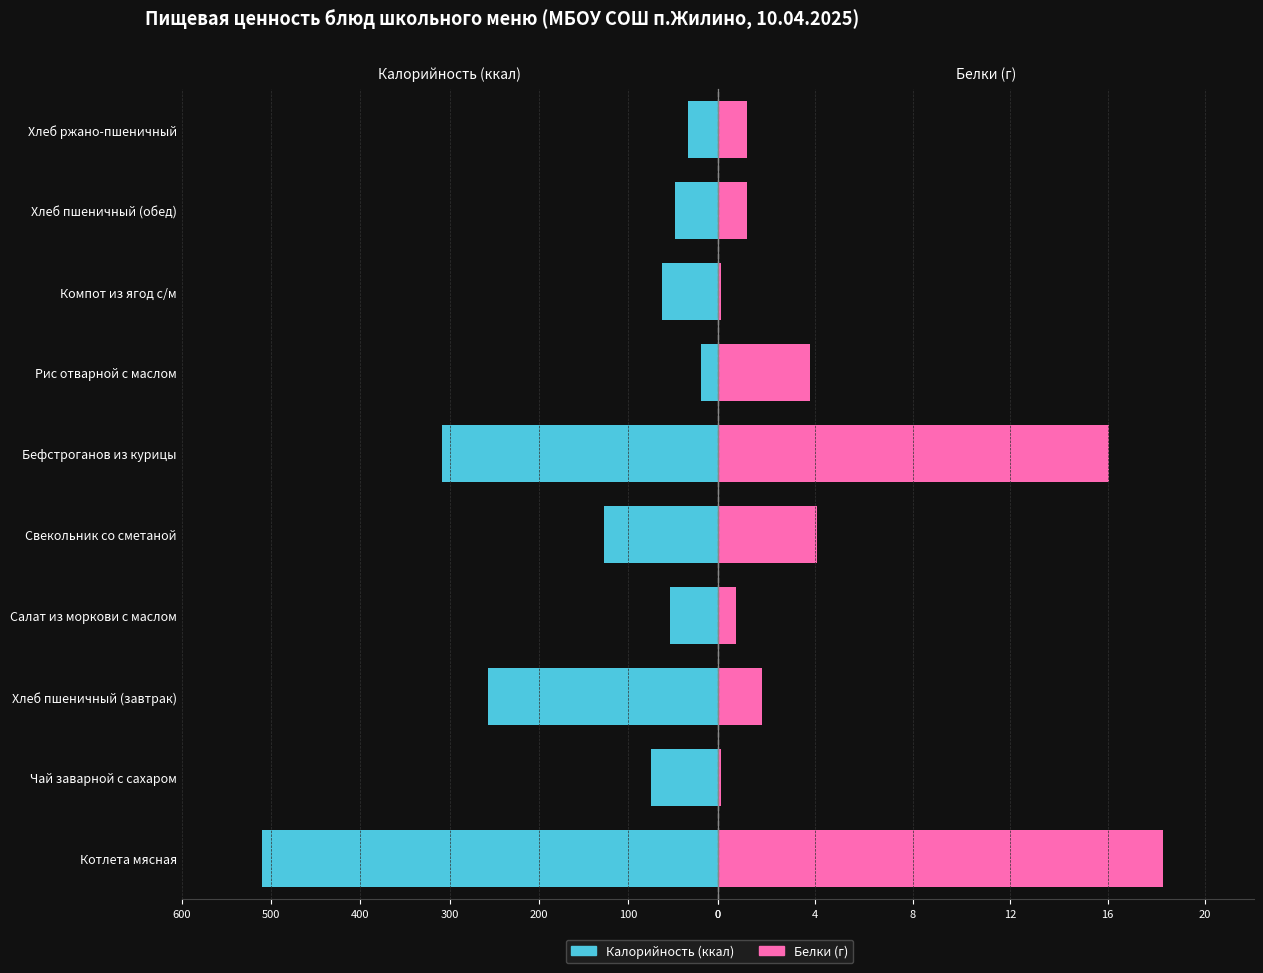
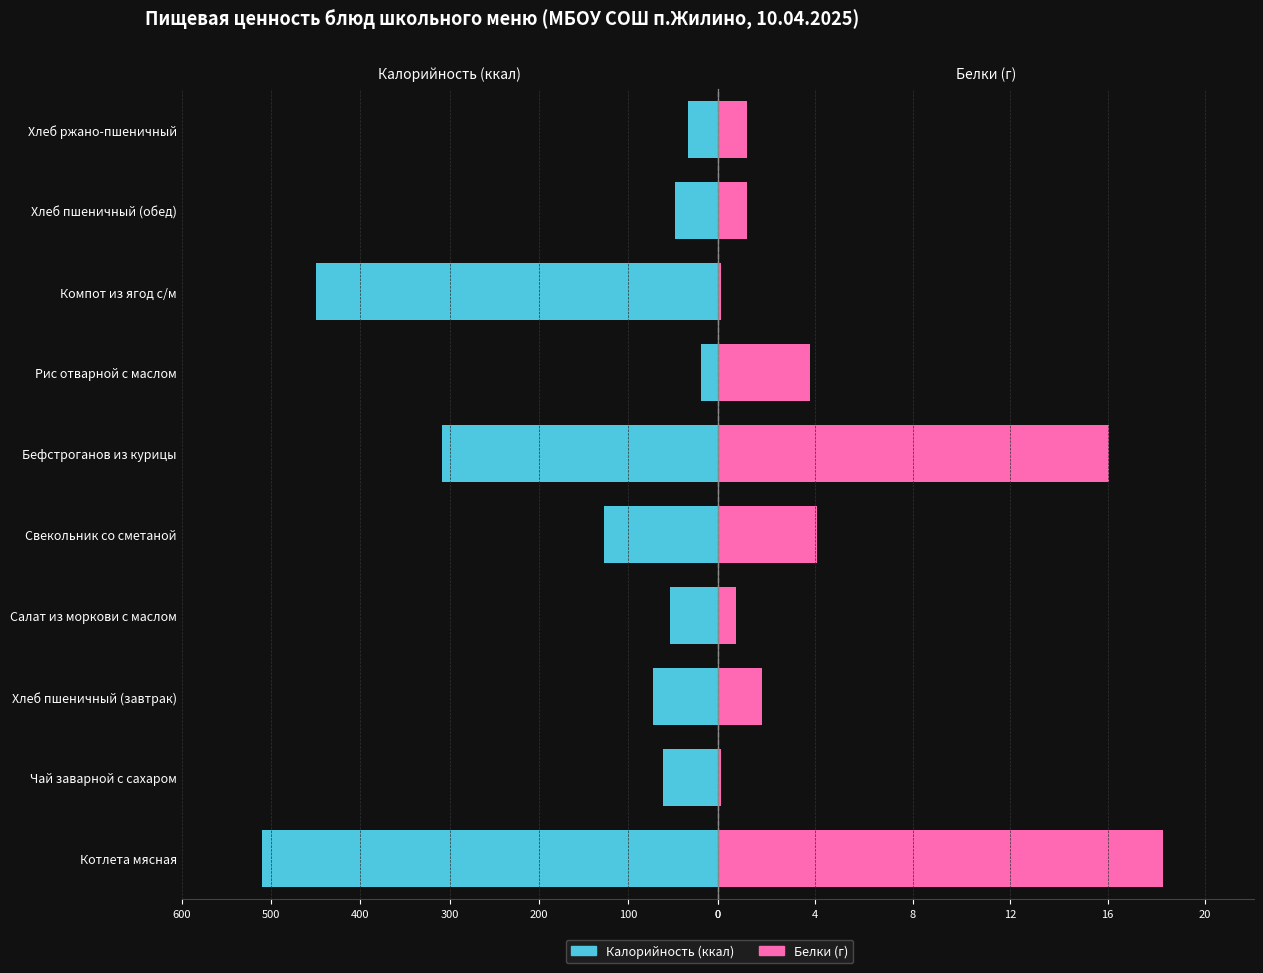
  {
    "Калорийность (ккал)": {
      "Хлеб ржано-пшеничный": 30,
      "Хлеб пшеничный (обед)": 50,
-     "Компот из ягод с/м": 60,
+     "Компот из ягод с/м": 450,
      "Рис отварной с маслом": 20,
      "Бефстроганов из курицы": 310,
      "Свекольник со сметаной": 130,
      "Салат из моркови с маслом": 50,
-     "Хлеб пшеничный (завтрак)": 260,
-     "Чай заварной с сахаром": 70,
+     "Хлеб пшеничный (завтрак)": 70,
+     "Чай заварной с сахаром": 60,
      "Котлета мясная": 510
    }
  }
